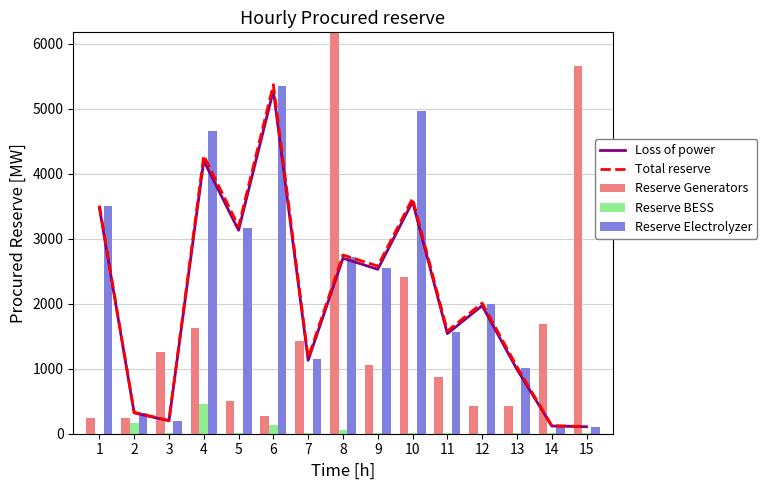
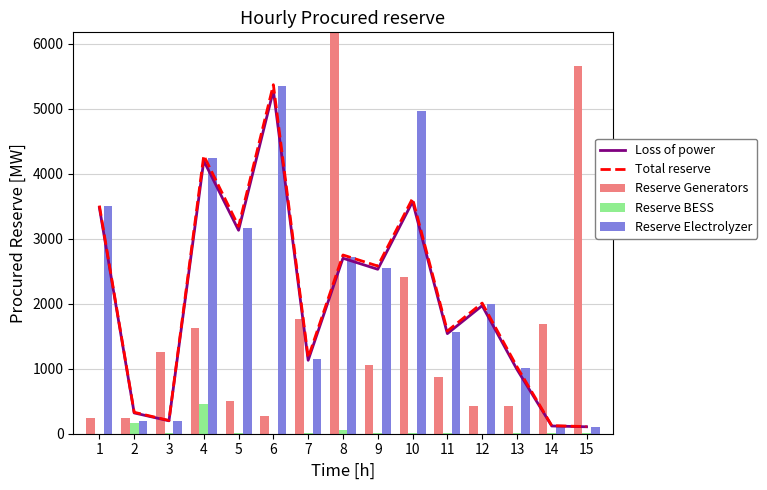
  {
    "Reserve Generators": {
      "1": 200,
      "2": 200,
      "3": 1300,
      "4": 1600,
      "5": 500,
      "6": 300,
-     "7": 1400,
+     "7": 1800,
      "9": 1100,
      "10": 2400,
      "11": 900,
      "12": 400,
      "13": 400,
      "14": 1700,
      "15": 5700
    },
    "Loss of power": {
      "4": 4200,
      "5": 3100,
      "6": 5300,
      "7": 1100,
      "8": 2700,
      "9": 2500,
      "10": 3600,
      "11": 1500,
      "12": 2000,
      "13": 1000
    },
    "Reserve BESS": {
      "2": 200,
      "4": 500,
-     "6": 100,
+     "6": 0,
      "8": 100
    },
    "Total reserve": {
      "4": 4300,
      "5": 3200,
      "6": 5400,
      "7": 1200,
      "8": 2800,
      "9": 2600,
      "10": 3600,
      "11": 1600,
      "12": 2000,
      "13": 1000
    },
    "Reserve Electrolyzer": {
      "1": 3500,
-     "2": 300,
+     "2": 200,
      "3": 200,
-     "4": 4700,
+     "4": 4200,
      "5": 3200,
      "6": 5300,
      "7": 1200,
      "8": 2700,
      "9": 2600,
      "10": 5000,
      "11": 1600,
      "12": 2000,
      "13": 1000,
      "14": 100,
      "15": 100
    }
  }
